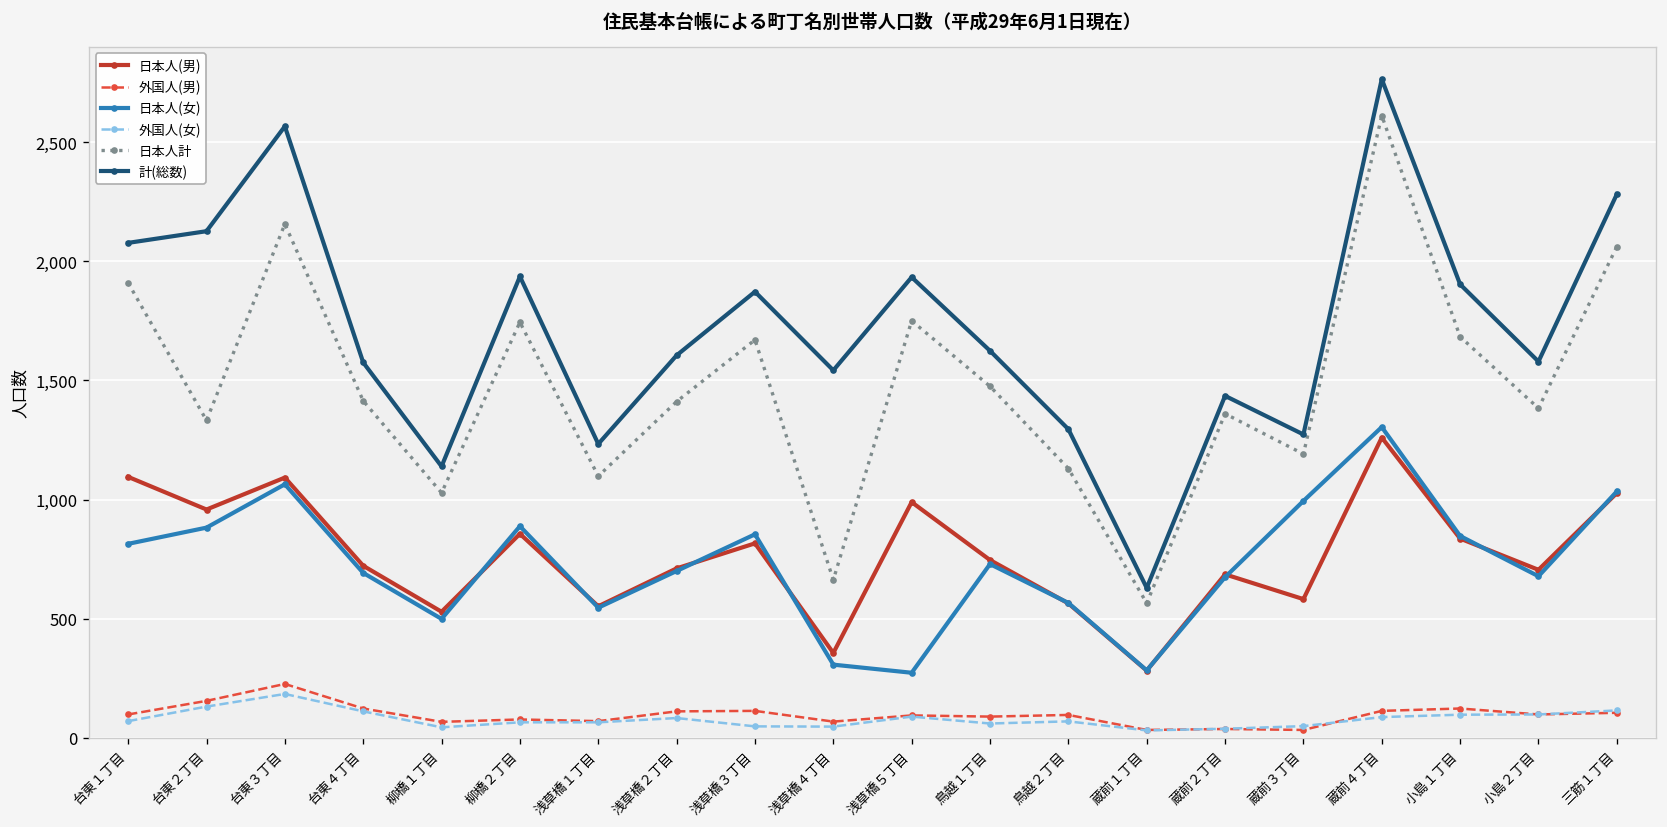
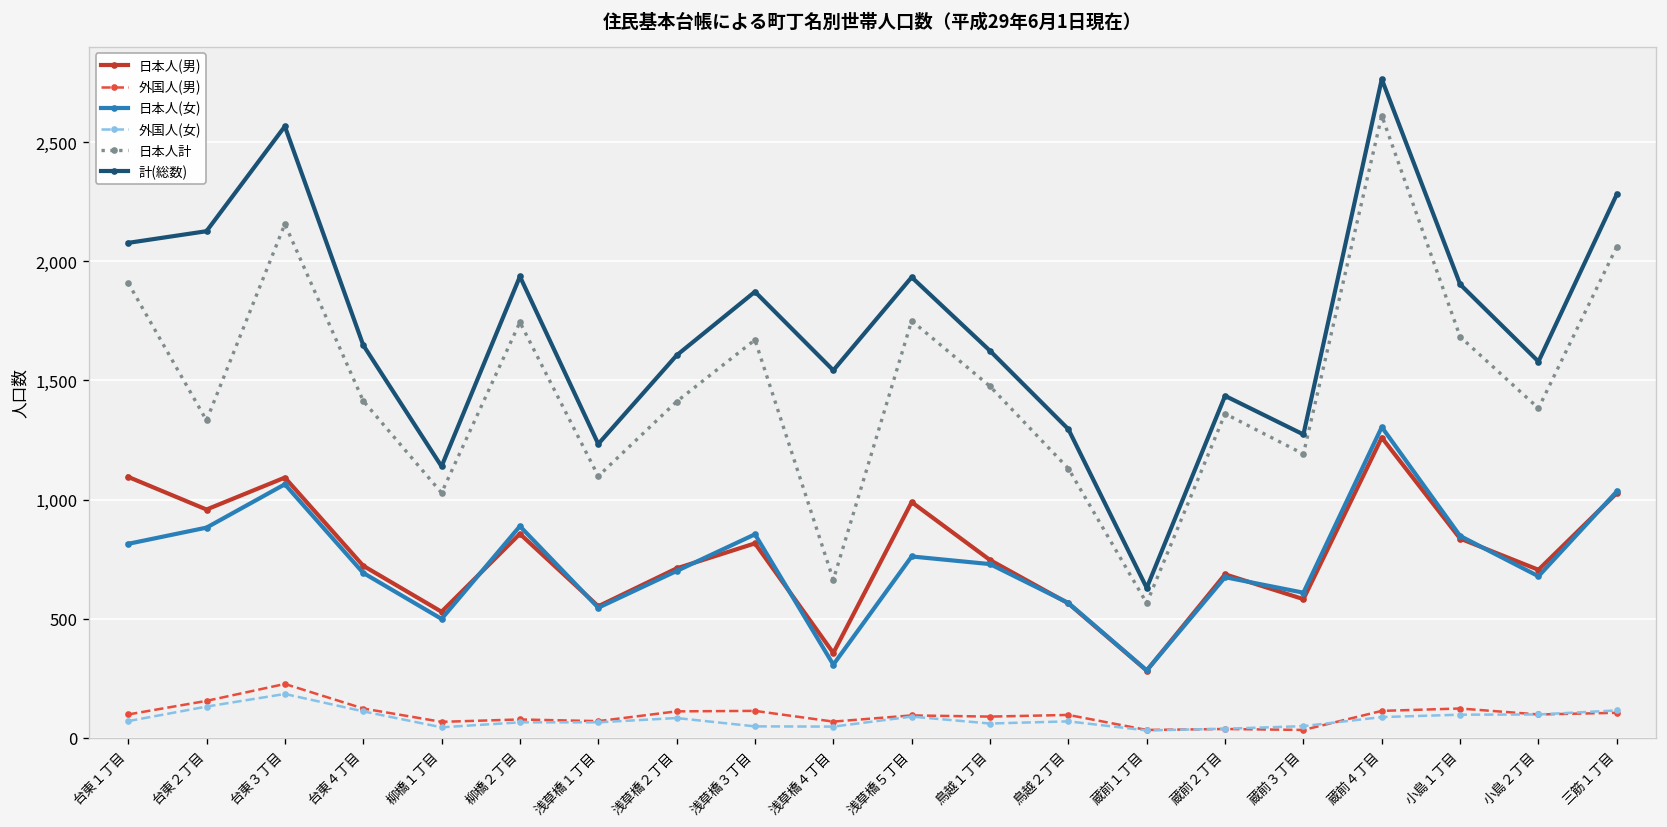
  {
    "日本人(女)": {
      "台東１丁目": "810",
      "台東２丁目": "880",
      "台東３丁目": "1,060",
      "台東４丁目": "690",
      "柳橋１丁目": "500",
      "柳橋２丁目": "890",
      "浅草橋３丁目": "850",
      "浅草橋４丁目": "310",
-     "浅草橋５丁目": "270",
+     "浅草橋５丁目": "760",
      "鳥越１丁目": "730",
-     "蔵前３丁目": "990",
+     "蔵前３丁目": "610",
      "蔵前４丁目": "1,300",
      "小島２丁目": "680"
    },
    "外国人(女)": {
      "台東１丁目": "70",
      "台東２丁目": "130",
      "台東３丁目": "180",
      "柳橋１丁目": "40",
      "浅草橋２丁目": "80",
      "浅草橋３丁目": "50",
      "浅草橋４丁目": "50",
      "鳥越１丁目": "60",
      "鳥越２丁目": "70",
      "蔵前３丁目": "50",
      "蔵前４丁目": "90",
      "小島１丁目": "100"
    },
    "日本人計": {
      "台東１丁目": "1,910",
      "台東２丁目": "1,330",
      "台東３丁目": "2,160",
      "台東４丁目": "1,410",
      "柳橋１丁目": "1,030",
      "柳橋２丁目": "1,740",
      "浅草橋１丁目": "1,100",
      "浅草橋２丁目": "1,410",
      "浅草橋３丁目": "1,670",
      "浅草橋４丁目": "660",
      "浅草橋５丁目": "1,750",
      "鳥越１丁目": "1,480",
      "鳥越２丁目": "1,130",
      "蔵前１丁目": "570",
      "蔵前２丁目": "1,360",
      "蔵前３丁目": "1,190",
      "蔵前４丁目": "2,610",
      "小島１丁目": "1,680",
      "小島２丁目": "1,380",
      "三筋１丁目": "2,060"
    },
    "計(総数)": {
      "台東１丁目": "2,080",
      "台東２丁目": "2,130",
      "台東３丁目": "2,570",
-     "台東４丁目": "1,580",
+     "台東４丁目": "1,650",
      "柳橋１丁目": "1,140",
      "柳橋２丁目": "1,940",
      "浅草橋１丁目": "1,230",
      "浅草橋２丁目": "1,610",
      "浅草橋３丁目": "1,870",
      "浅草橋４丁目": "1,540",
      "浅草橋５丁目": "1,930",
      "鳥越１丁目": "1,620",
      "鳥越２丁目": "1,300",
      "蔵前１丁目": "630",
      "蔵前２丁目": "1,440",
      "蔵前３丁目": "1,270",
      "蔵前４丁目": "2,760",
      "小島１丁目": "1,900",
      "小島２丁目": "1,580",
      "三筋１丁目": "2,280"
    }
  }
